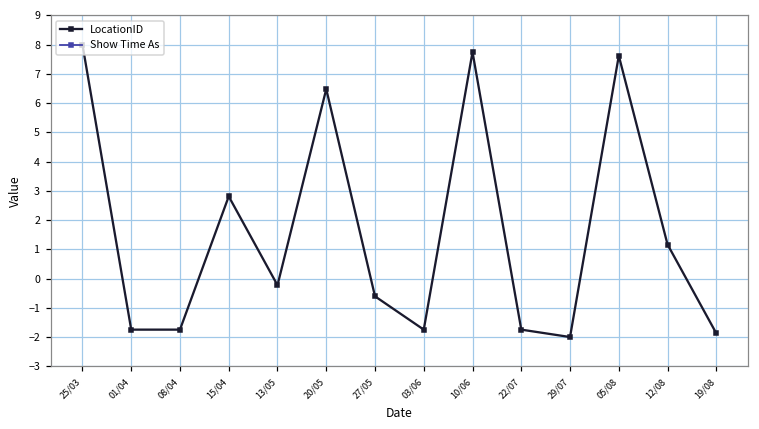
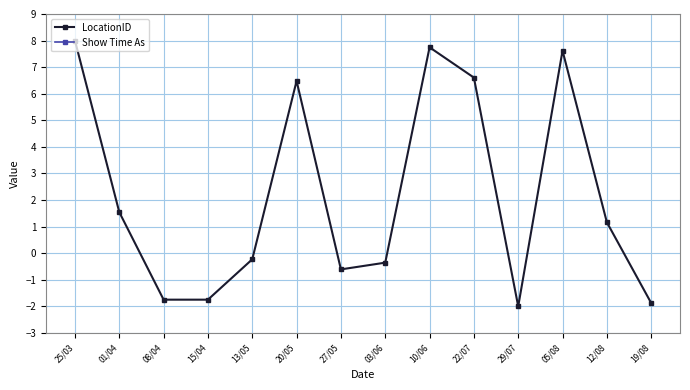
  {
-   "01/04": -1.7,
+   "01/04": 1.5,
    "08/04": -1.7,
-   "15/04": 2.8,
+   "15/04": -1.7,
    "13/05": -0.2,
    "20/05": 6.5,
    "27/05": -0.6,
-   "03/06": -1.7,
+   "03/06": -0.4,
    "10/06": 7.7,
-   "22/07": -1.7,
+   "22/07": 6.6,
    "29/07": -2.0,
    "05/08": 7.6,
    "12/08": 1.2,
    "19/08": -1.9
  }
